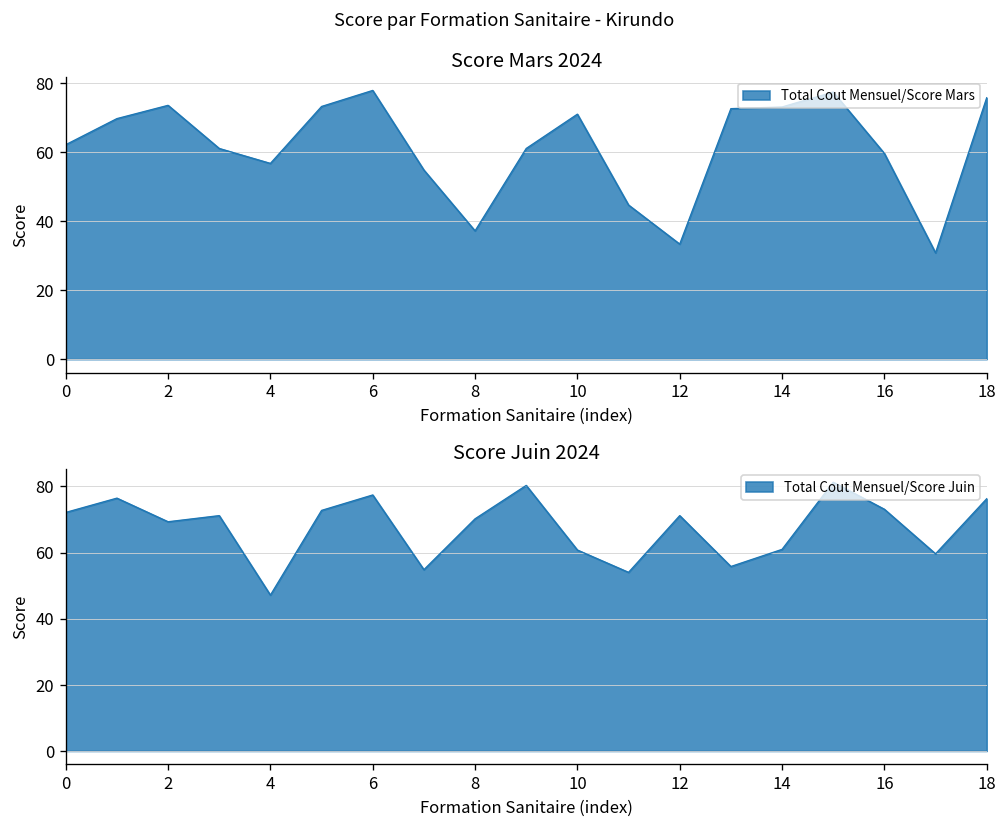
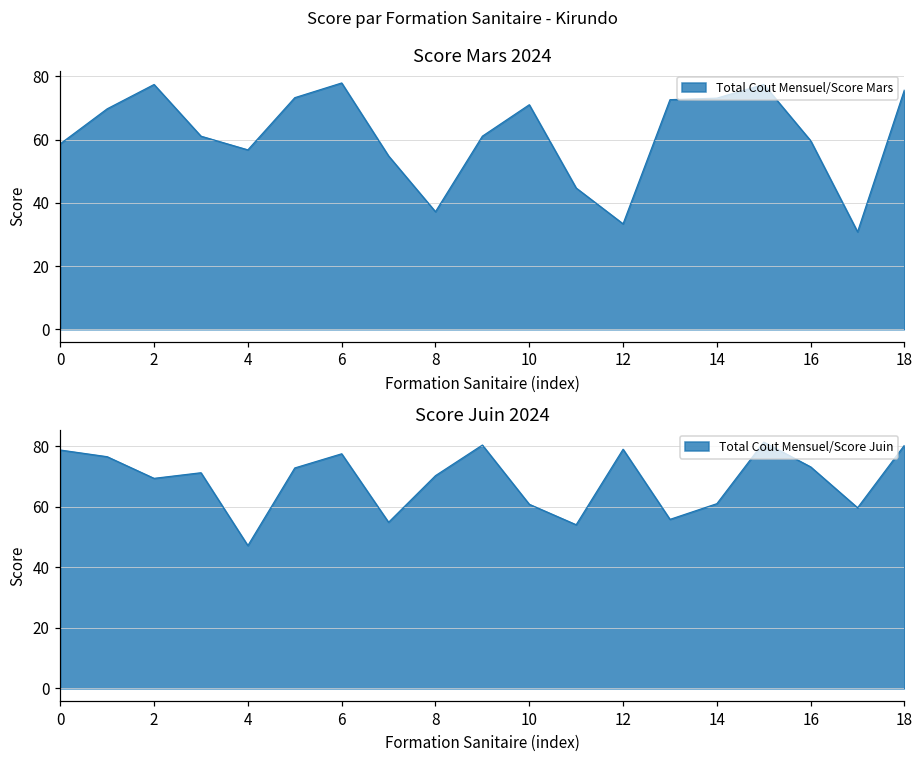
  {
    "Score Mars 2024": {
-     "0": 62,
-     "2": 74,
+     "0": 59,
+     "2": 77,
      "4": 57,
      "6": 78,
      "8": 37,
      "10": 71,
      "12": 33,
      "16": 60,
      "18": 76
    },
    "Score Juin 2024": {
-     "0": 72,
+     "0": 79,
      "2": 69,
      "4": 47,
      "6": 77,
      "8": 70,
      "10": 61,
-     "12": 71,
+     "12": 79,
      "14": 61,
      "16": 73,
-     "18": 76
+     "18": 80
    }
  }
